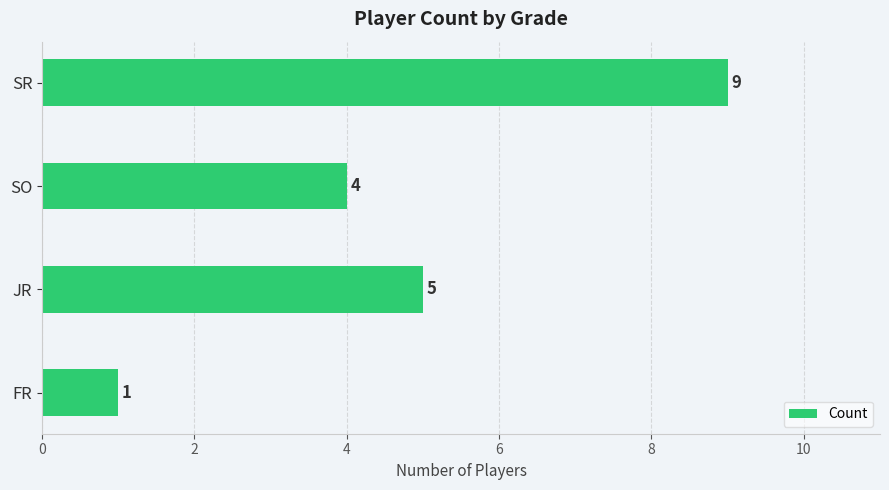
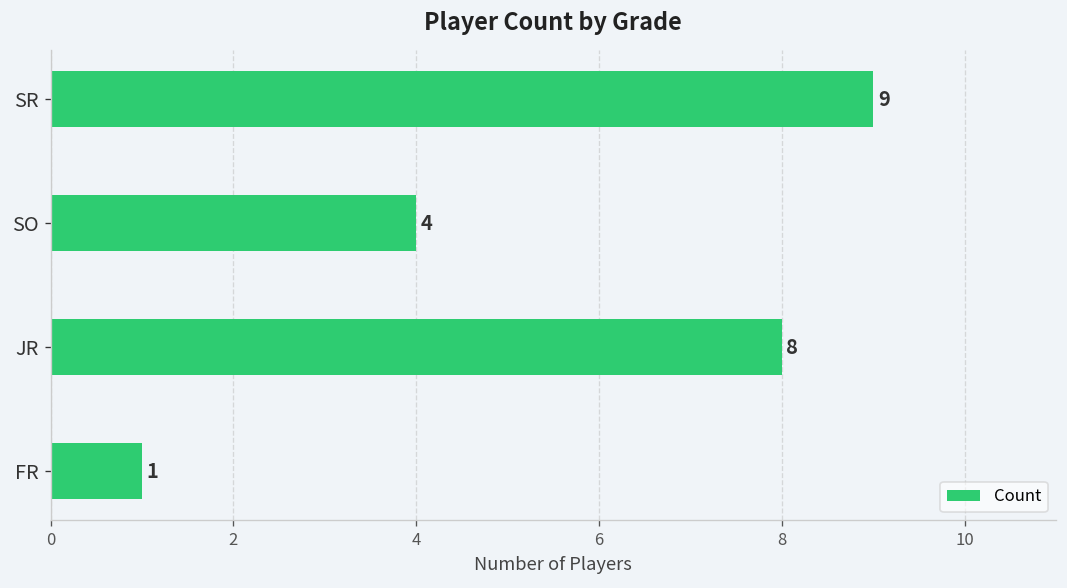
  {
    "SR": 9,
    "SO": 4,
-   "JR": 5,
+   "JR": 8,
    "FR": 1
  }
